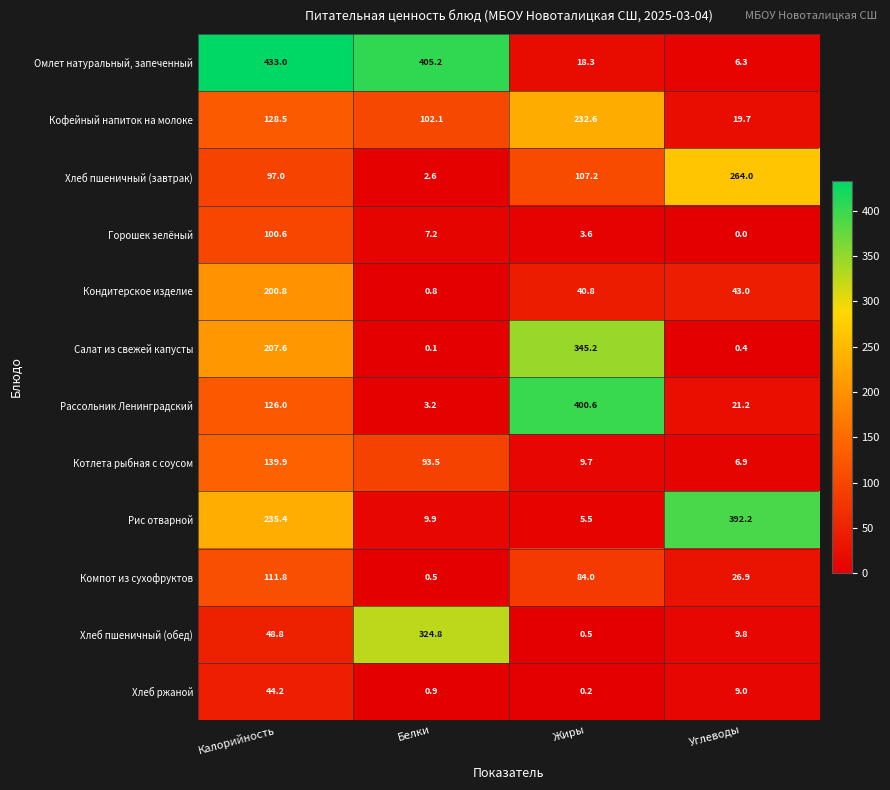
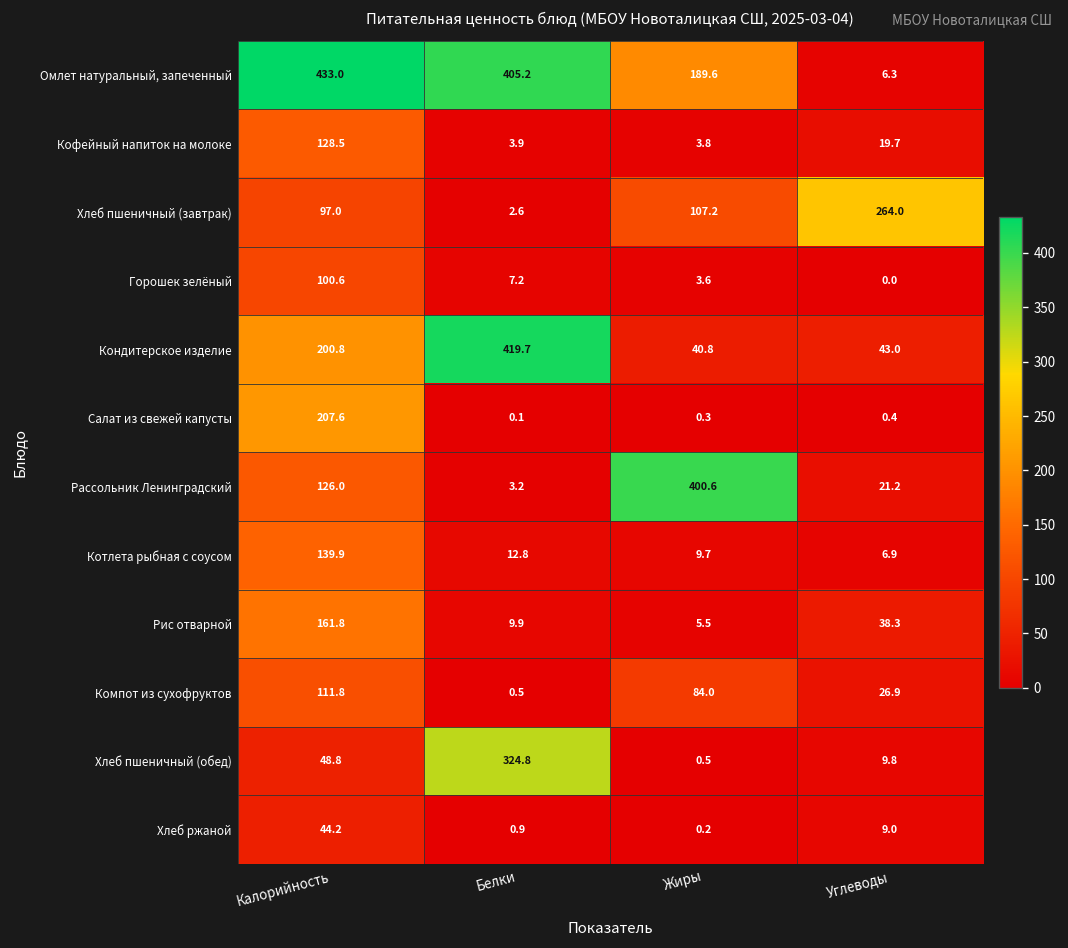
  {
    "Омлет натуральный, запеченный": {
      "Калорийность": 433.0,
      "Белки": 405.2,
-     "Жиры": 18.3,
+     "Жиры": 189.6,
      "Углеводы": 6.3
    },
    "Кофейный напиток на молоке": {
      "Калорийность": 128.5,
-     "Белки": 102.1,
-     "Жиры": 232.6,
+     "Белки": 3.9,
+     "Жиры": 3.8,
      "Углеводы": 19.7
    },
    "Хлеб пшеничный (завтрак)": {
      "Калорийность": 97.0,
      "Белки": 2.6,
      "Жиры": 107.2,
      "Углеводы": 264.0
    },
    "Горошек зелёный": {
      "Калорийность": 100.6,
      "Белки": 7.2,
      "Жиры": 3.6,
      "Углеводы": 0.0
    },
    "Кондитерское изделие": {
      "Калорийность": 200.8,
-     "Белки": 0.8,
+     "Белки": 419.7,
      "Жиры": 40.8,
      "Углеводы": 43.0
    },
    "Салат из свежей капусты": {
      "Калорийность": 207.6,
      "Белки": 0.1,
-     "Жиры": 345.2,
+     "Жиры": 0.3,
      "Углеводы": 0.4
    },
    "Рассольник Ленинградский": {
      "Калорийность": 126.0,
      "Белки": 3.2,
      "Жиры": 400.6,
      "Углеводы": 21.2
    },
    "Котлета рыбная с соусом": {
      "Калорийность": 139.9,
-     "Белки": 93.5,
+     "Белки": 12.8,
      "Жиры": 9.7,
      "Углеводы": 6.9
    },
    "Рис отварной": {
-     "Калорийность": 235.4,
+     "Калорийность": 161.8,
      "Белки": 9.9,
      "Жиры": 5.5,
-     "Углеводы": 392.2
+     "Углеводы": 38.3
    },
    "Компот из сухофруктов": {
      "Калорийность": 111.8,
      "Белки": 0.5,
      "Жиры": 84.0,
      "Углеводы": 26.9
    },
    "Хлеб пшеничный (обед)": {
      "Калорийность": 48.8,
      "Белки": 324.8,
      "Жиры": 0.5,
      "Углеводы": 9.8
    },
    "Хлеб ржаной": {
      "Калорийность": 44.2,
      "Белки": 0.9,
      "Жиры": 0.2,
      "Углеводы": 9.0
    }
  }
